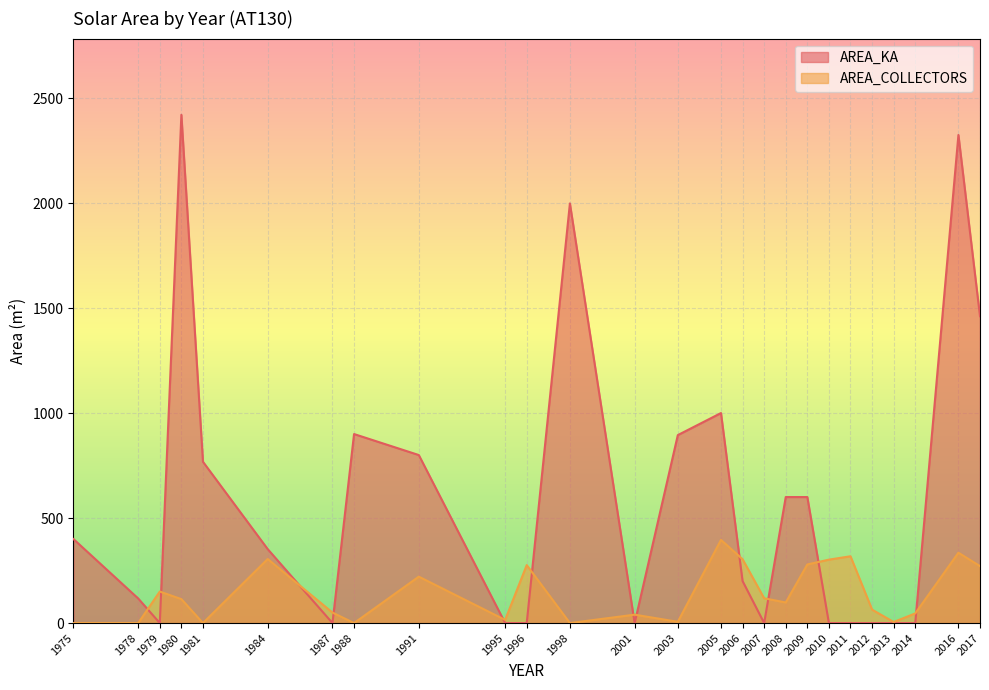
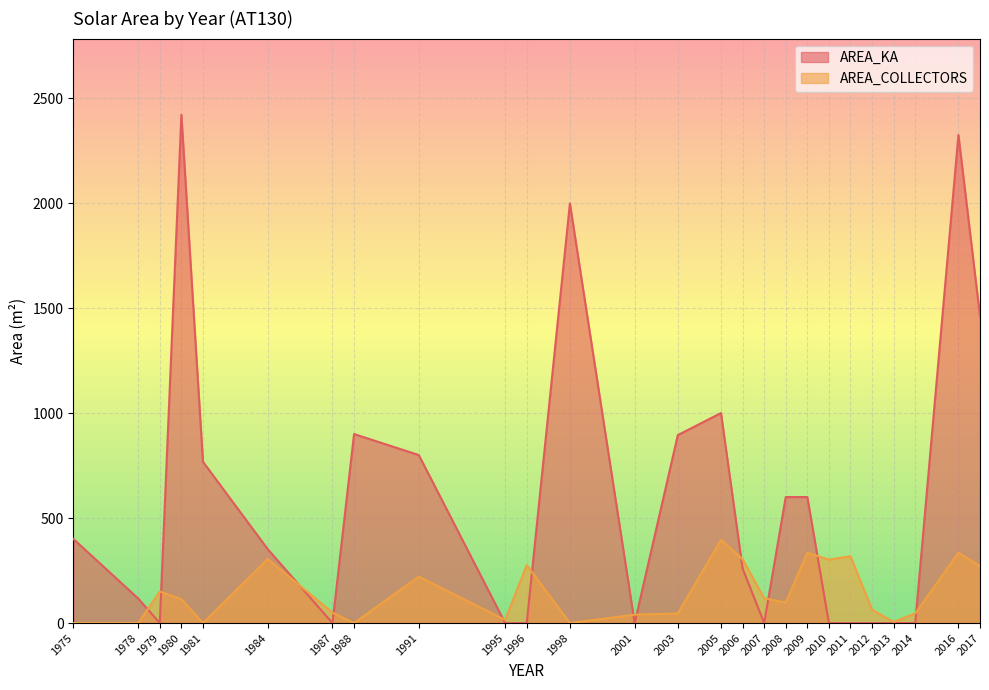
  {
    "AREA_KA": {
      "1975": 400,
      "1978": 120,
      "1979": 0,
      "1980": 2420,
      "1981": 770,
      "1984": 350,
      "1987": 0,
      "1988": 900,
      "1991": 800,
      "1995": 0,
      "1996": 0,
      "1998": 2000,
      "2001": 0,
      "2003": 900,
      "2005": 1000,
-     "2006": 200,
+     "2006": 260,
      "2007": 0,
      "2008": 600,
      "2009": 600,
      "2010": 0,
      "2011": 0,
      "2012": 0,
      "2014": 0,
      "2016": 2320,
      "2017": 1460
    },
    "AREA_COLLECTORS": {
      "1975": 0,
      "1978": 0,
      "1979": 150,
      "1980": 110,
      "1981": 0,
      "1984": 310,
      "1987": 50,
      "1988": 0,
      "1991": 220,
      "1995": 20,
      "1996": 280,
      "1998": 0,
      "2001": 40,
-     "2003": 10,
+     "2003": 50,
      "2005": 400,
      "2006": 300,
      "2007": 120,
      "2008": 100,
-     "2009": 280,
+     "2009": 340,
      "2010": 300,
      "2011": 320,
      "2012": 60,
      "2014": 50,
      "2016": 340,
      "2017": 270
    }
  }
